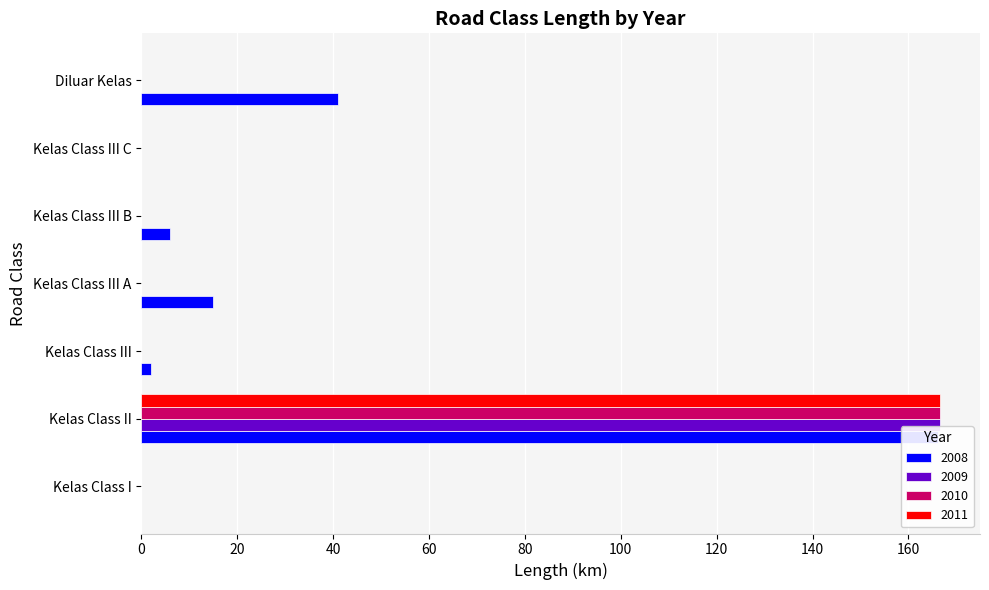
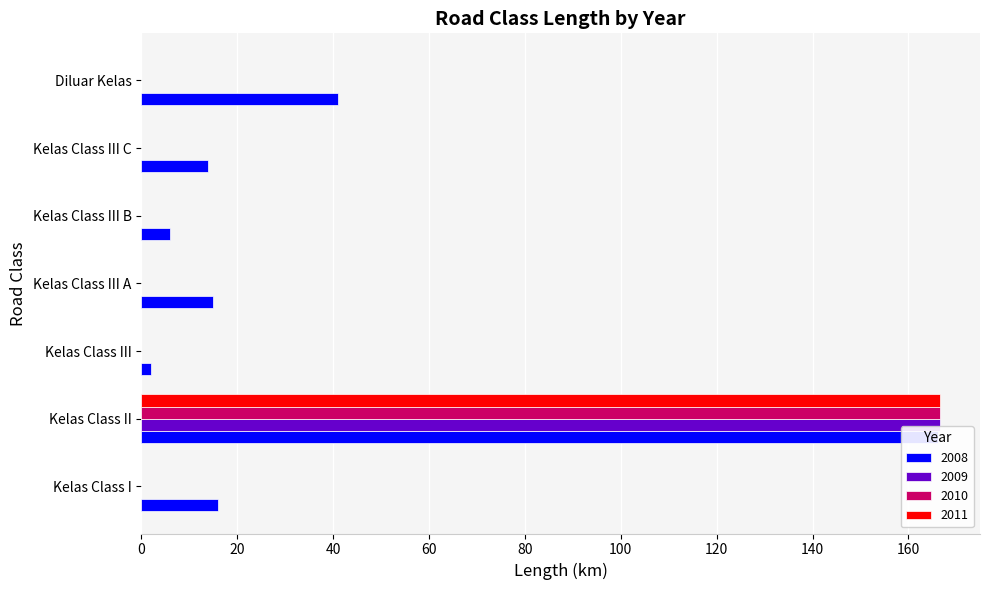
  {
    "2008": {
      "Diluar Kelas": 41,
-     "Kelas Class III C": 0,
+     "Kelas Class III C": 14,
      "Kelas Class III B": 6,
      "Kelas Class III A": 15,
      "Kelas Class III": 2,
-     "Kelas Class I": 0
+     "Kelas Class I": 16
    },
    "2009": {
      "Diluar Kelas": 0,
      "Kelas Class III C": 0,
      "Kelas Class III B": 0,
      "Kelas Class III A": 0,
      "Kelas Class III": 0,
      "Kelas Class II": 167,
      "Kelas Class I": 0
    },
    "2010": {
      "Diluar Kelas": 0,
      "Kelas Class III C": 0,
      "Kelas Class III B": 0,
      "Kelas Class III A": 0,
      "Kelas Class III": 0,
      "Kelas Class II": 167,
      "Kelas Class I": 0
    },
    "2011": {
      "Diluar Kelas": 0,
      "Kelas Class III C": 0,
      "Kelas Class III B": 0,
      "Kelas Class III A": 0,
      "Kelas Class III": 0,
      "Kelas Class II": 167,
      "Kelas Class I": 0
    }
  }
